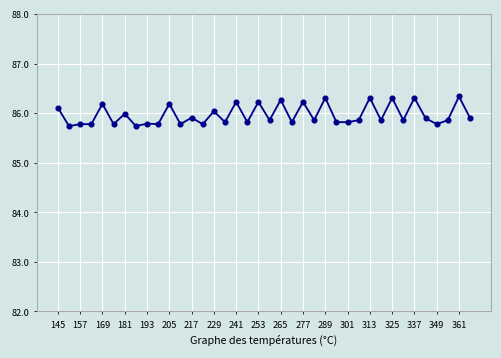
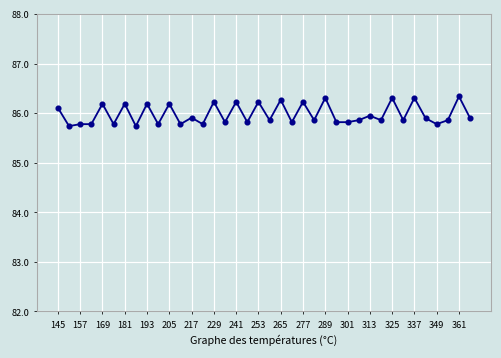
  {
    "145": 86.1,
    "157": 85.8,
    "169": 86.2,
-   "181": 86.0,
-   "193": 85.8,
+   "181": 86.2,
+   "193": 86.2,
    "205": 86.2,
    "217": 85.9,
-   "229": 86.0,
+   "229": 86.2,
    "241": 86.2,
    "253": 86.2,
    "265": 86.3,
    "277": 86.2,
    "289": 86.3,
    "301": 85.8,
-   "313": 86.3,
+   "313": 86.0,
    "325": 86.3,
    "337": 86.3,
    "349": 85.8,
    "361": 86.3
  }
